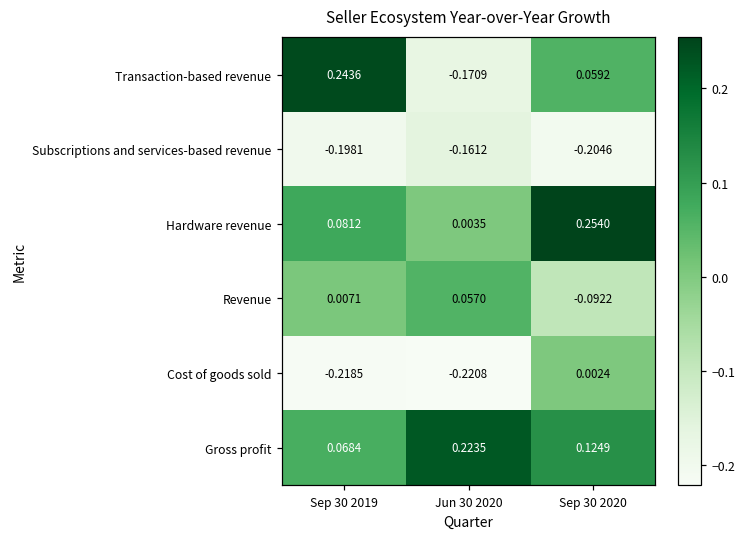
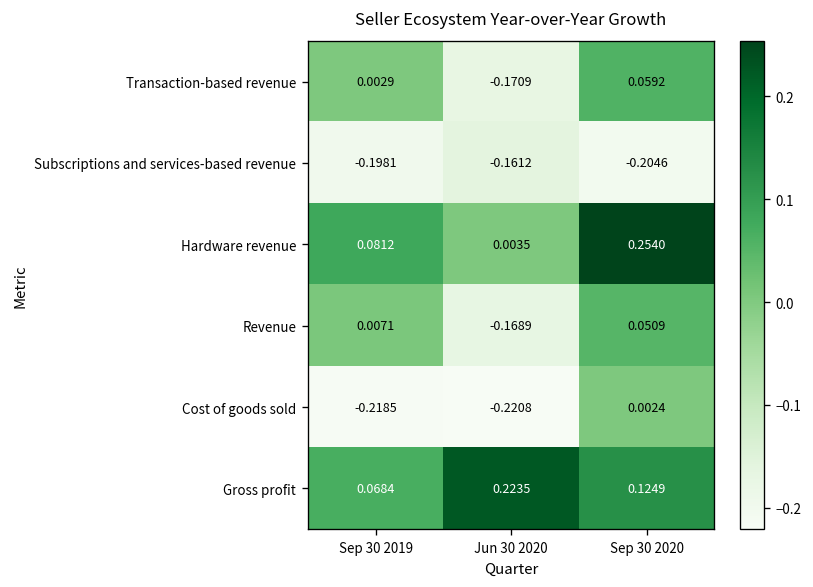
  {
    "Transaction-based revenue": {
-     "Sep 30 2019": 0.2436,
+     "Sep 30 2019": 0.0029,
      "Jun 30 2020": -0.1709,
      "Sep 30 2020": 0.0592
    },
    "Subscriptions and services-based revenue": {
      "Sep 30 2019": -0.1981,
      "Jun 30 2020": -0.1612,
      "Sep 30 2020": -0.2046
    },
    "Hardware revenue": {
      "Sep 30 2019": 0.0812,
      "Jun 30 2020": 0.0035,
      "Sep 30 2020": 0.2540
    },
    "Revenue": {
      "Sep 30 2019": 0.0071,
-     "Jun 30 2020": 0.0570,
-     "Sep 30 2020": -0.0922
+     "Jun 30 2020": -0.1689,
+     "Sep 30 2020": 0.0509
    },
    "Cost of goods sold": {
      "Sep 30 2019": -0.2185,
      "Jun 30 2020": -0.2208,
      "Sep 30 2020": 0.0024
    },
    "Gross profit": {
      "Sep 30 2019": 0.0684,
      "Jun 30 2020": 0.2235,
      "Sep 30 2020": 0.1249
    }
  }
